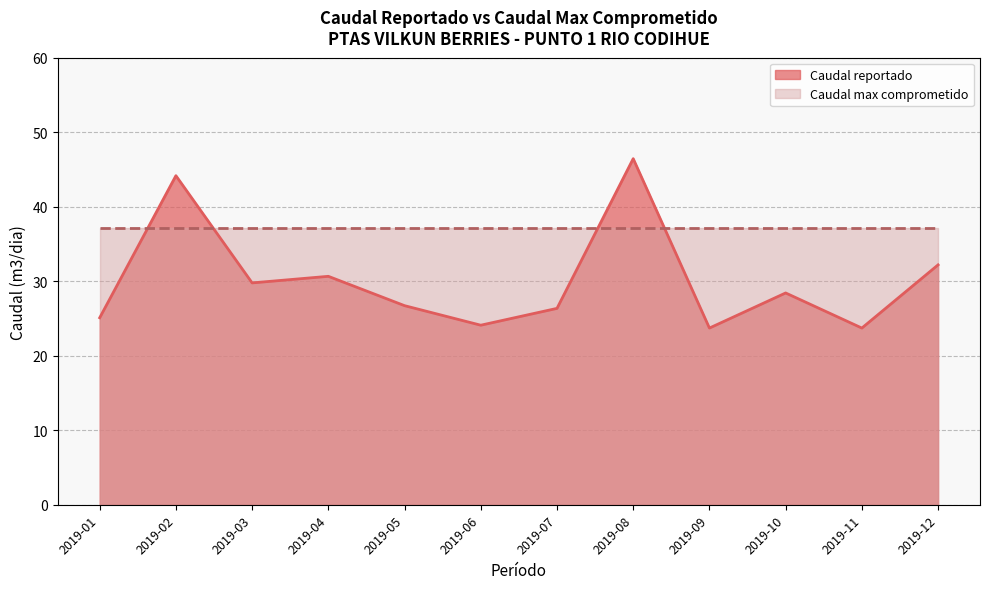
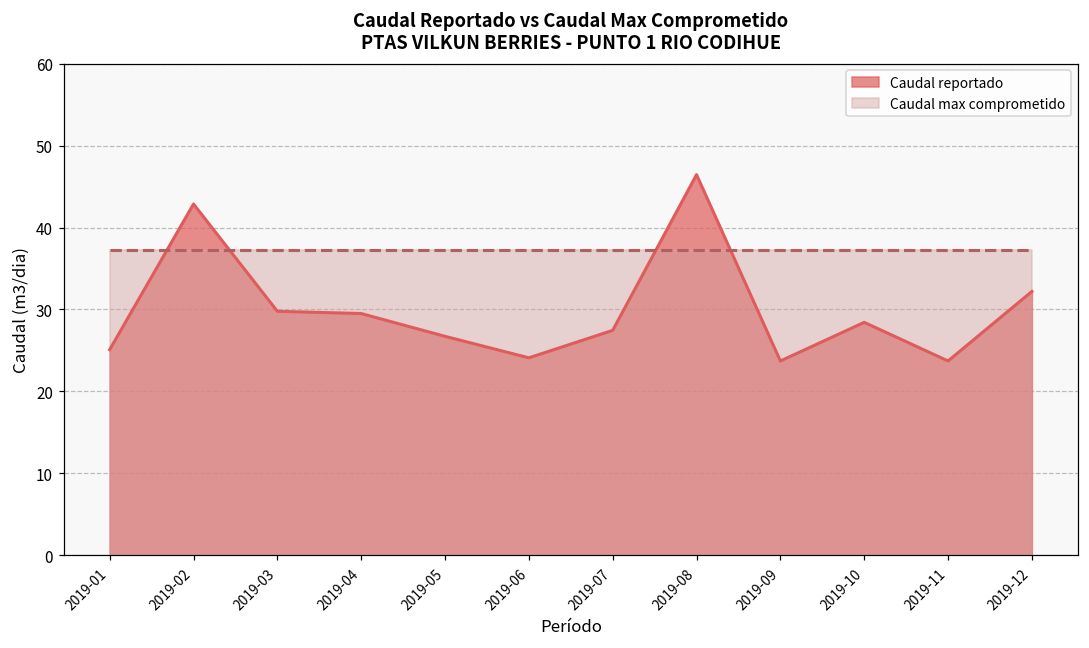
  {
    "Caudal reportado": {
      "2019-01": 25,
-     "2019-02": 44,
+     "2019-02": 43,
      "2019-03": 30,
-     "2019-04": 31,
+     "2019-04": 30,
      "2019-05": 27,
      "2019-06": 24,
-     "2019-07": 26,
+     "2019-07": 27,
      "2019-08": 46,
      "2019-09": 24,
      "2019-10": 28,
      "2019-11": 24,
      "2019-12": 32
    },
    "Caudal max comprometido": {
      "2019-01": 37,
      "2019-02": 37,
      "2019-03": 37,
      "2019-04": 37,
      "2019-05": 37,
      "2019-06": 37,
      "2019-07": 37,
      "2019-08": 37,
      "2019-09": 37,
      "2019-10": 37,
      "2019-11": 37,
      "2019-12": 37
    }
  }
